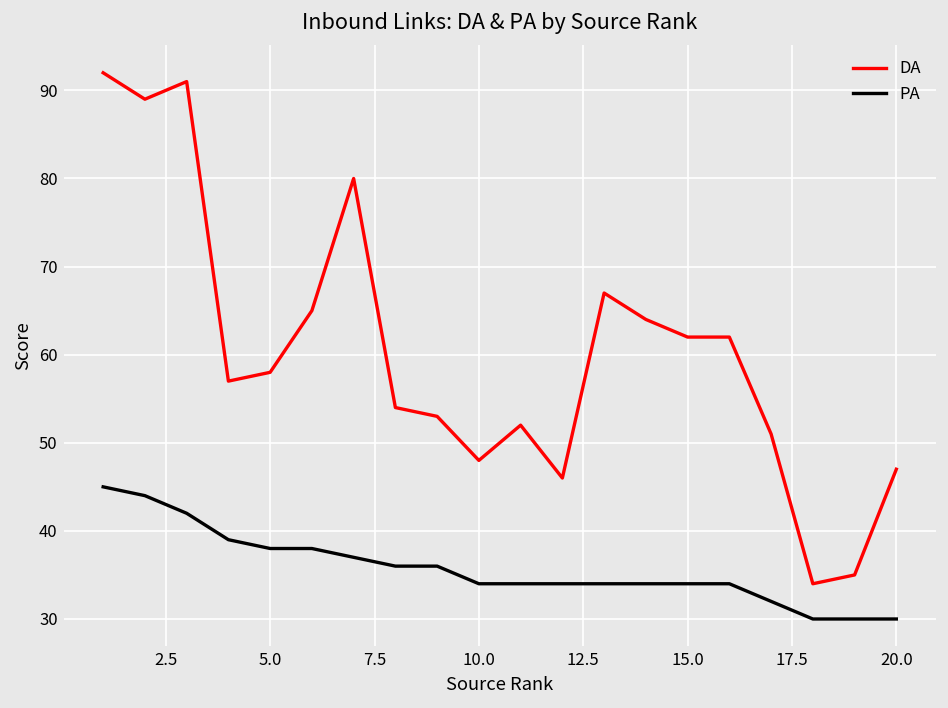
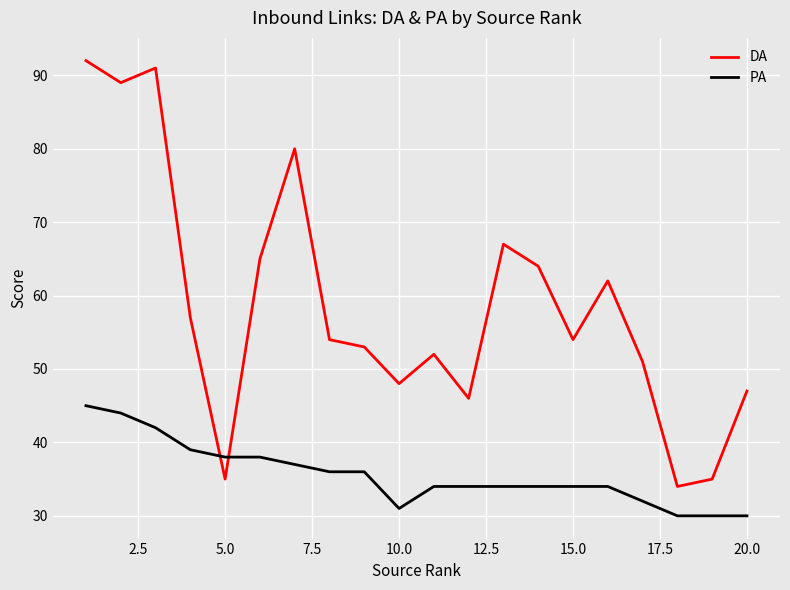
  {
    "DA": {
-     "5.0": 58,
+     "5.0": 35,
      "10.0": 48,
-     "15.0": 62,
+     "15.0": 54,
      "20.0": 47
    },
    "PA": {
      "5.0": 38,
-     "10.0": 34,
+     "10.0": 31,
      "15.0": 34,
      "20.0": 30
    }
  }
